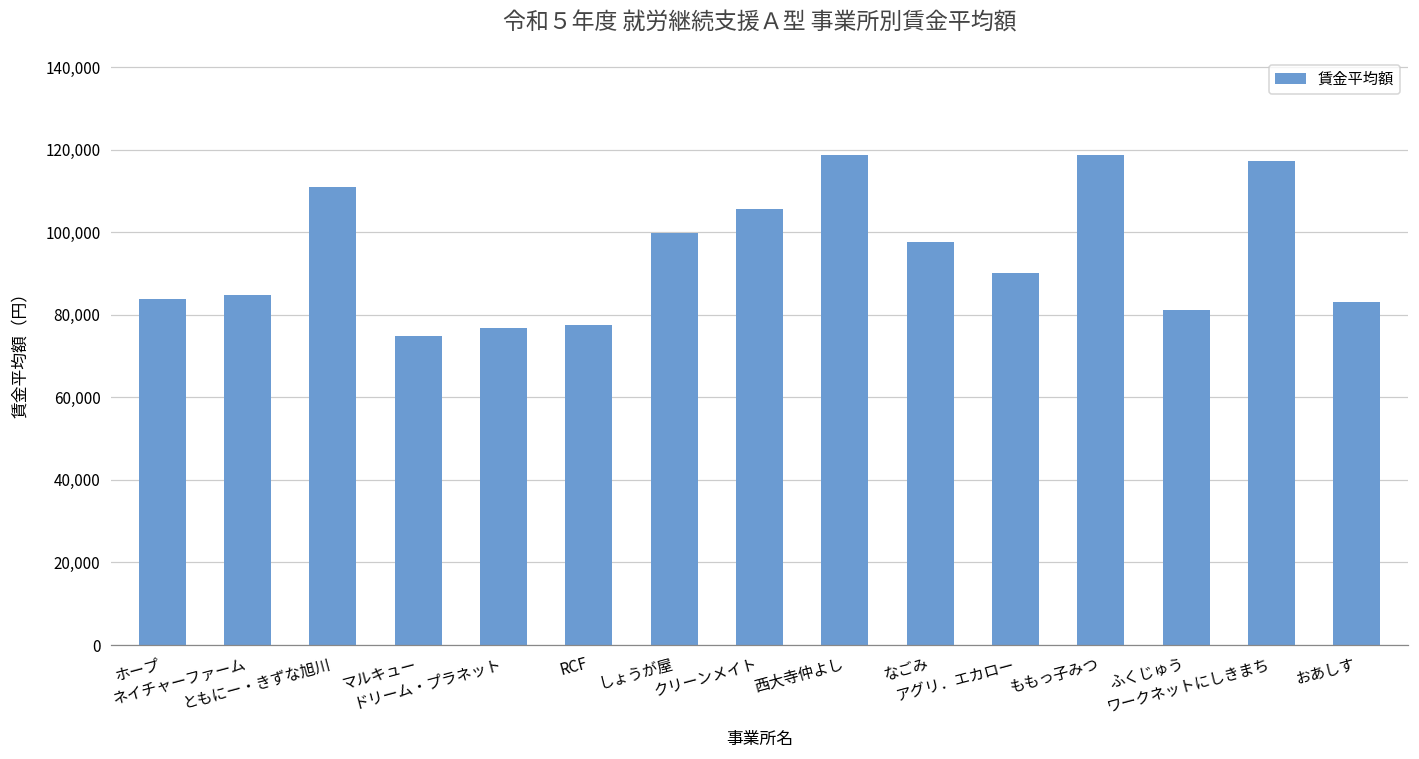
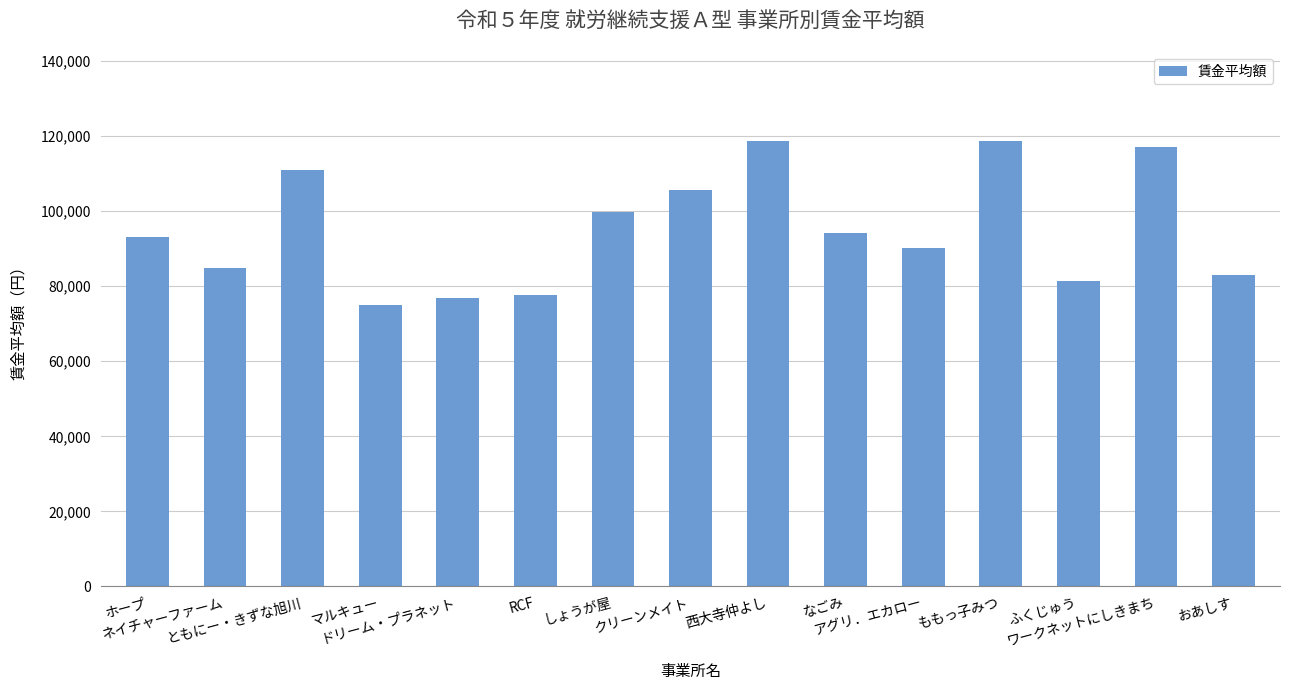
  {
-   "ホープ": "84,000",
+   "ホープ": "93,000",
    "ネイチャーファーム": "85,000",
    "ともにー・きずな旭川": "111,000",
    "マルキュー": "75,000",
    "ドリーム・プラネット": "77,000",
    "RCF": "78,000",
    "しょうが屋": "100,000",
    "クリーンメイト": "106,000",
    "西大寺仲よし": "119,000",
-   "なごみ": "98,000",
+   "なごみ": "94,000",
    "アグリ．エカロー": "90,000",
    "ももっ子みつ": "119,000",
    "ふくじゅう": "81,000",
    "ワークネットにしきまち": "117,000",
    "おあしす": "83,000"
  }
